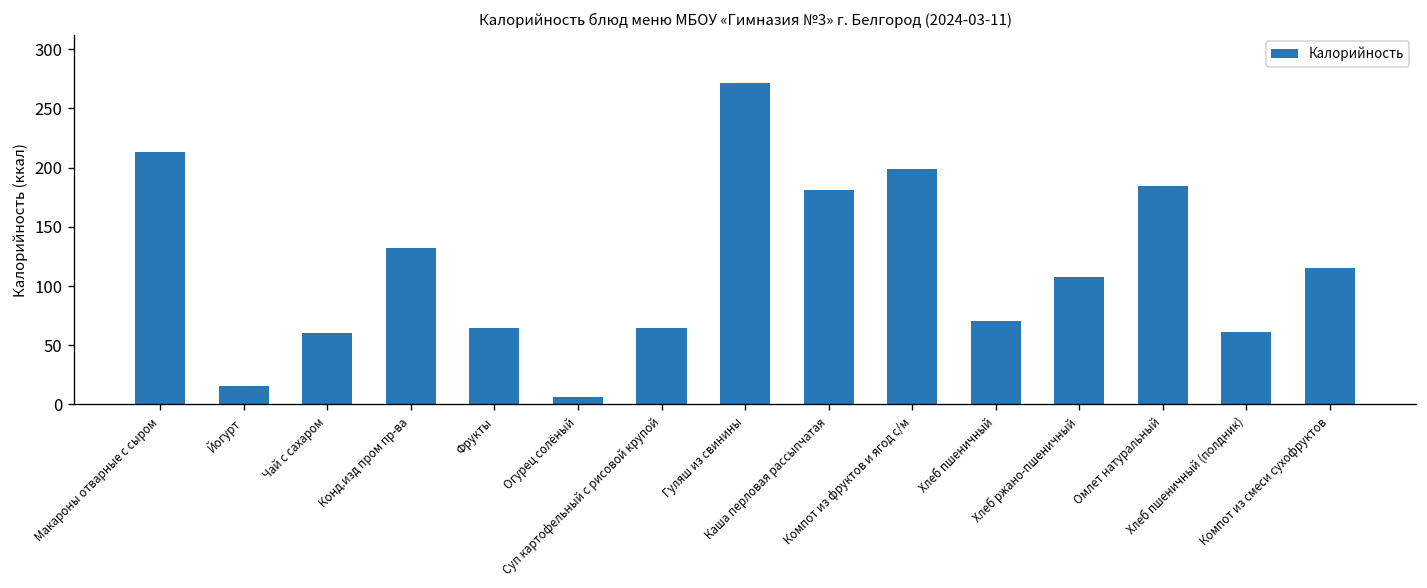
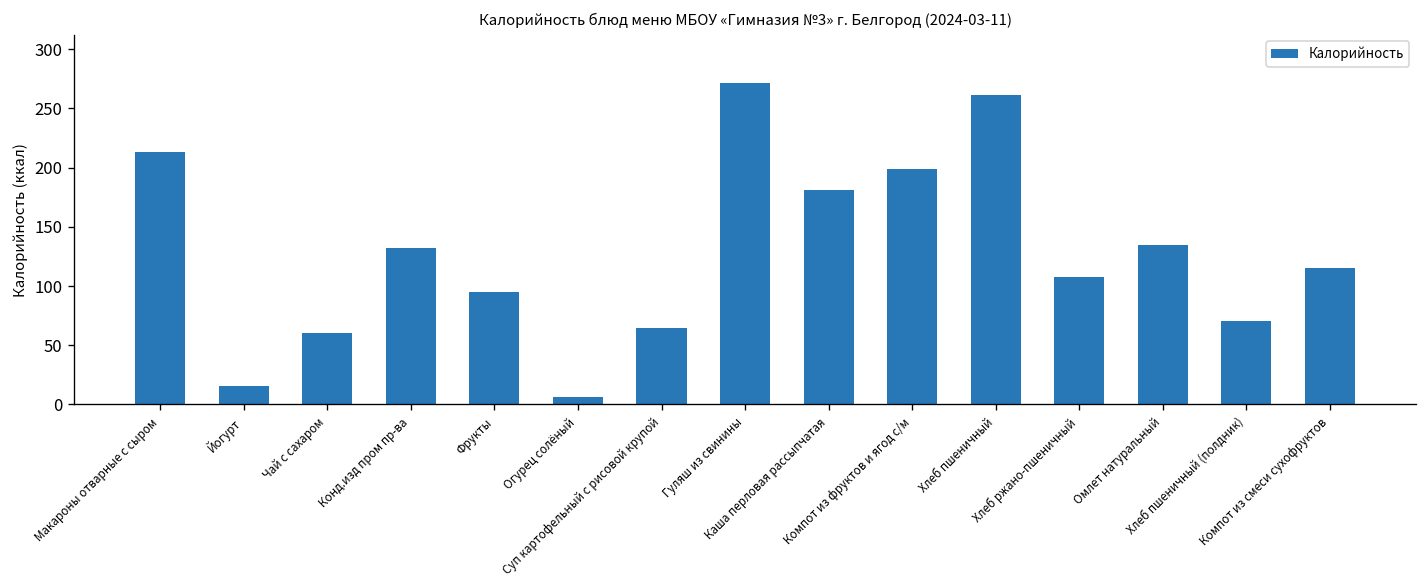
  {
    "Макароны отварные с сыром": 210,
    "Йогурт": 20,
    "Чай с сахаром": 60,
    "Конд.изд пром пр-ва": 130,
-   "Фрукты": 60,
+   "Фрукты": 90,
    "Огурец солёный": 10,
    "Суп картофельный с рисовой крупой": 60,
    "Гуляш из свинины": 270,
    "Каша перловая рассыпчатая": 180,
    "Компот из фруктов и ягод с/м": 200,
-   "Хлеб пшеничный": 70,
+   "Хлеб пшеничный": 260,
    "Хлеб ржано-пшеничный": 110,
-   "Омлет натуральный": 180,
-   "Хлеб пшеничный (полдник)": 60,
+   "Омлет натуральный": 130,
+   "Хлеб пшеничный (полдник)": 70,
    "Компот из смеси сухофруктов": 120
  }
